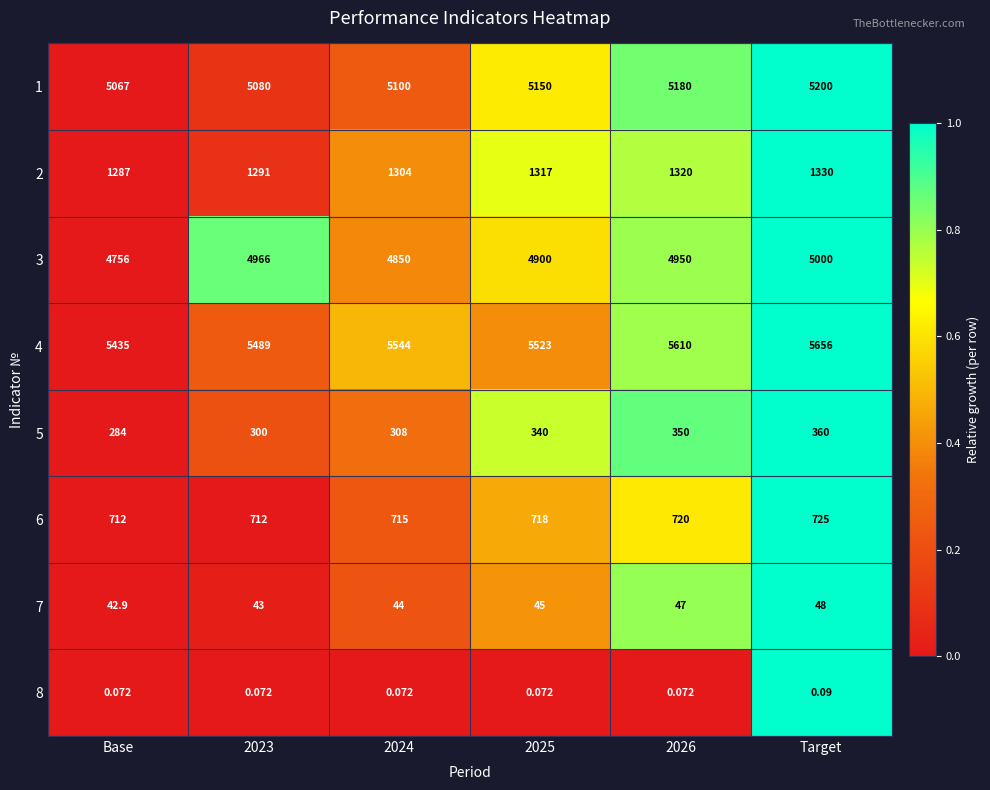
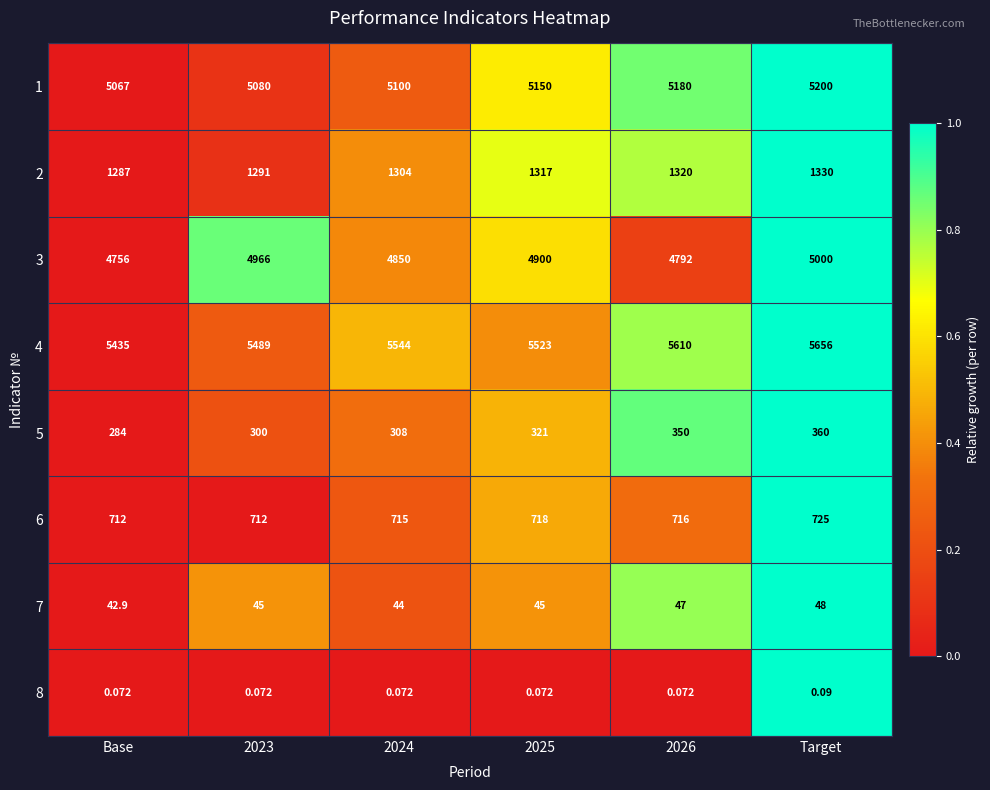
  {
    "1": {
      "Base": 5067,
      "2023": 5080,
      "2024": 5100,
      "2025": 5150,
      "2026": 5180,
      "Target": 5200
    },
    "2": {
      "Base": 1287,
      "2023": 1291,
      "2024": 1304,
      "2025": 1317,
      "2026": 1320,
      "Target": 1330
    },
    "3": {
      "Base": 4756,
      "2023": 4966,
      "2024": 4850,
      "2025": 4900,
-     "2026": 4950,
+     "2026": 4792,
      "Target": 5000
    },
    "4": {
      "Base": 5435,
      "2023": 5489,
      "2024": 5544,
      "2025": 5523,
      "2026": 5610,
      "Target": 5656
    },
    "5": {
      "Base": 284,
      "2023": 300,
      "2024": 308,
-     "2025": 340,
+     "2025": 321,
      "2026": 350,
      "Target": 360
    },
    "6": {
      "Base": 712,
      "2023": 712,
      "2024": 715,
      "2025": 718,
-     "2026": 720,
+     "2026": 716,
      "Target": 725
    },
    "7": {
      "Base": 42.9,
-     "2023": 43,
+     "2023": 45,
      "2024": 44,
      "2025": 45,
      "2026": 47,
      "Target": 48
    },
    "8": {
      "Base": 0.072,
      "2023": 0.072,
      "2024": 0.072,
      "2025": 0.072,
      "2026": 0.072,
      "Target": 0.09
    }
  }
